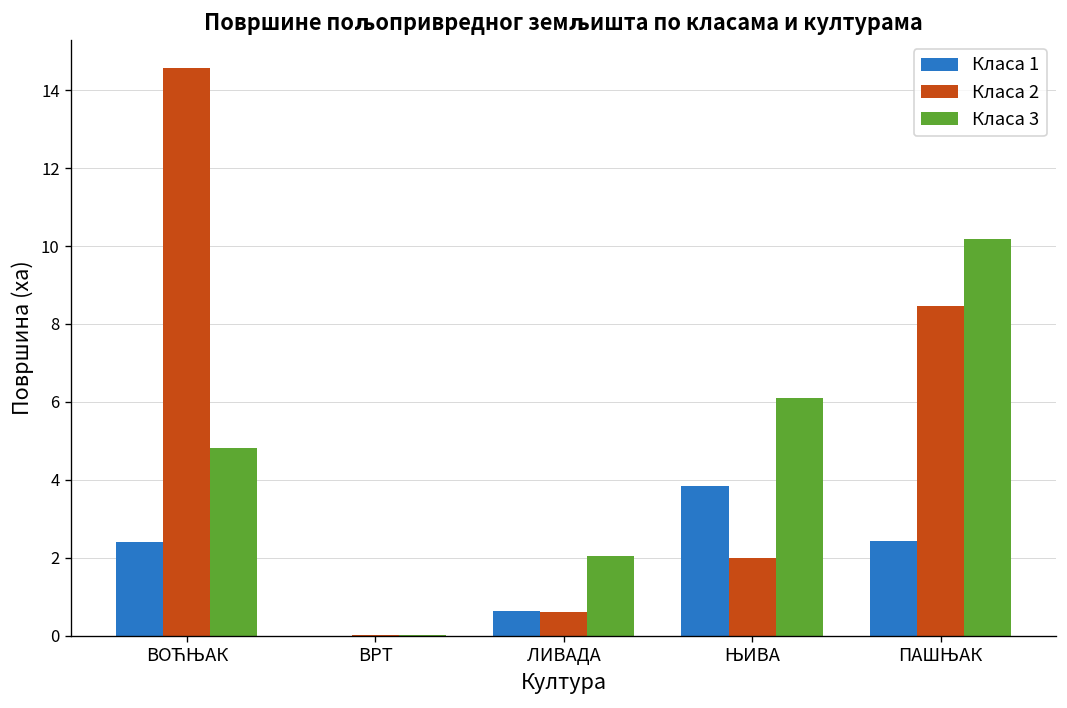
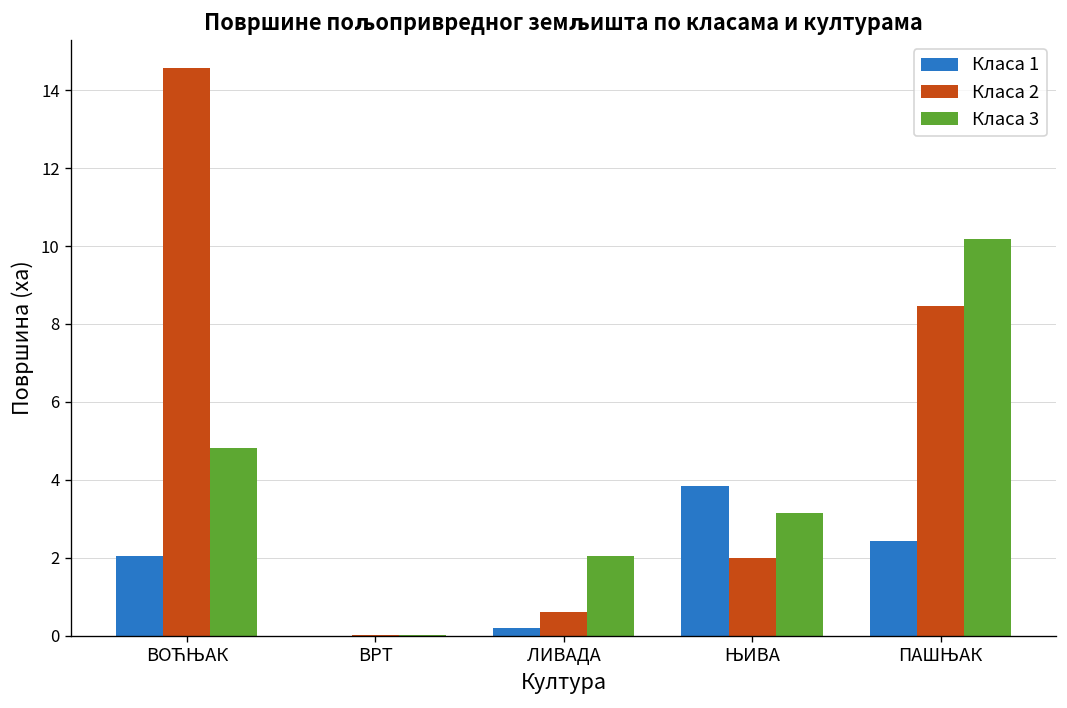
  {
    "Класа 1": {
-     "ВОЋЊАК": 2.4,
+     "ВОЋЊАК": 2.1,
      "ВРТ": 0.0,
-     "ЛИВАДА": 0.6,
+     "ЛИВАДА": 0.2,
      "ЊИВА": 3.9,
      "ПАШЊАК": 2.4
    },
    "Класа 2": {
      "ВОЋЊАК": 14.6,
      "ЛИВАДА": 0.6,
      "ЊИВА": 2.0,
      "ПАШЊАК": 8.5
    },
    "Класа 3": {
      "ВОЋЊАК": 4.8,
      "ЛИВАДА": 2.1,
-     "ЊИВА": 6.1,
+     "ЊИВА": 3.2,
      "ПАШЊАК": 10.2
    }
  }
